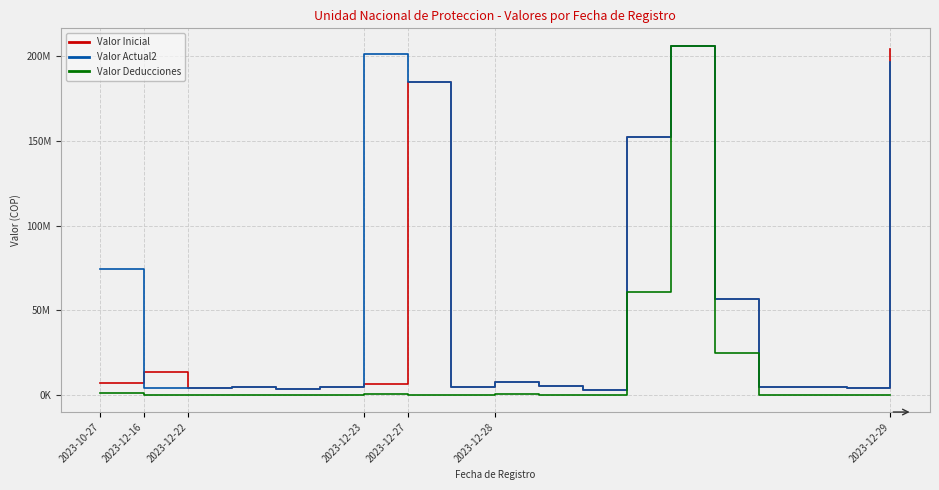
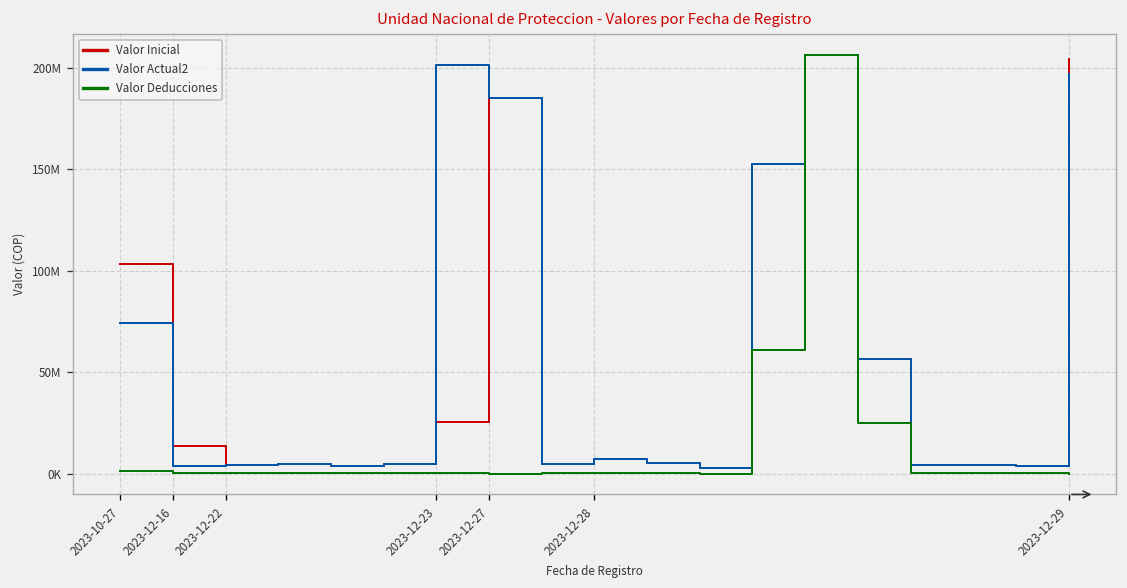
  {
    "Valor Inicial": {
-     "2023-10-27": 7000000,
+     "2023-10-27": 103000000,
      "2023-12-16": 13000000,
-     "2023-12-23": 6000000,
+     "2023-12-23": 25000000,
      "2023-12-29": 204000000
    },
    "Valor Actual2": {
      "2023-10-27": 74000000,
      "2023-12-16": 4000000,
      "2023-12-23": 202000000,
      "2023-12-29": 197000000
    },
    "Valor Deducciones": {
      "2023-10-27": 1000000,
      "2023-12-16": 0,
      "2023-12-23": 0,
      "2023-12-29": 0
    }
  }
